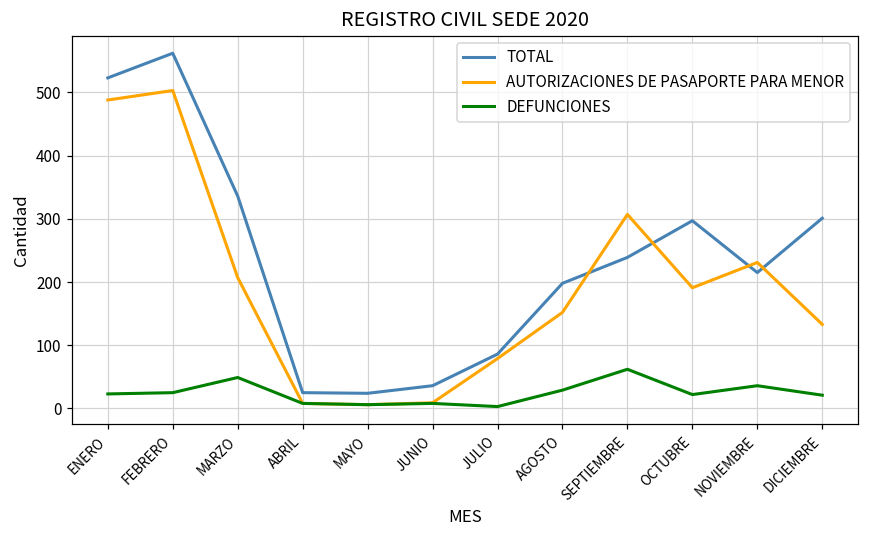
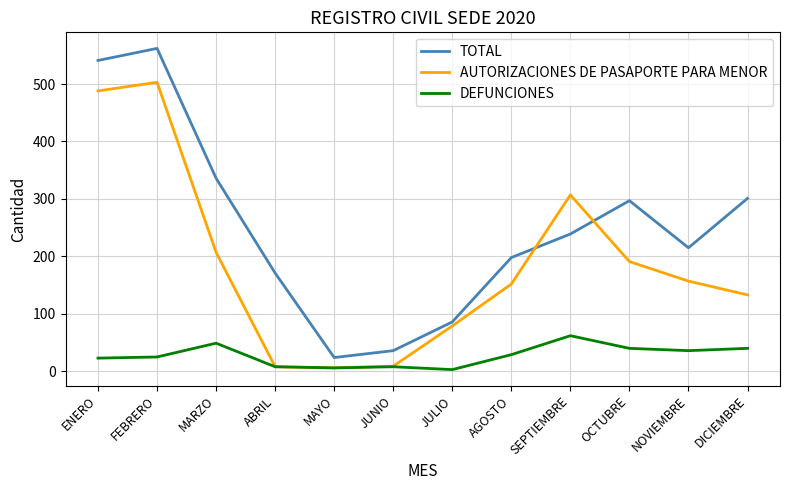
  {
    "TOTAL": {
-     "ENERO": 520,
+     "ENERO": 540,
      "FEBRERO": 560,
      "MARZO": 340,
-     "ABRIL": 30,
+     "ABRIL": 170,
      "MAYO": 20,
      "JUNIO": 40,
      "JULIO": 90,
      "AGOSTO": 200,
      "SEPTIEMBRE": 240,
      "OCTUBRE": 300,
      "NOVIEMBRE": 220,
      "DICIEMBRE": 300
    },
    "AUTORIZACIONES DE PASAPORTE PARA MENOR": {
      "ENERO": 490,
      "FEBRERO": 500,
      "MARZO": 210,
      "JULIO": 80,
      "AGOSTO": 150,
      "SEPTIEMBRE": 310,
      "OCTUBRE": 190,
-     "NOVIEMBRE": 230,
+     "NOVIEMBRE": 160,
      "DICIEMBRE": 130
    },
    "DEFUNCIONES": {
      "ENERO": 20,
      "FEBRERO": 30,
      "MARZO": 50,
      "JULIO": 0,
      "AGOSTO": 30,
      "SEPTIEMBRE": 60,
-     "OCTUBRE": 20,
+     "OCTUBRE": 40,
      "NOVIEMBRE": 40,
-     "DICIEMBRE": 20
+     "DICIEMBRE": 40
    }
  }
